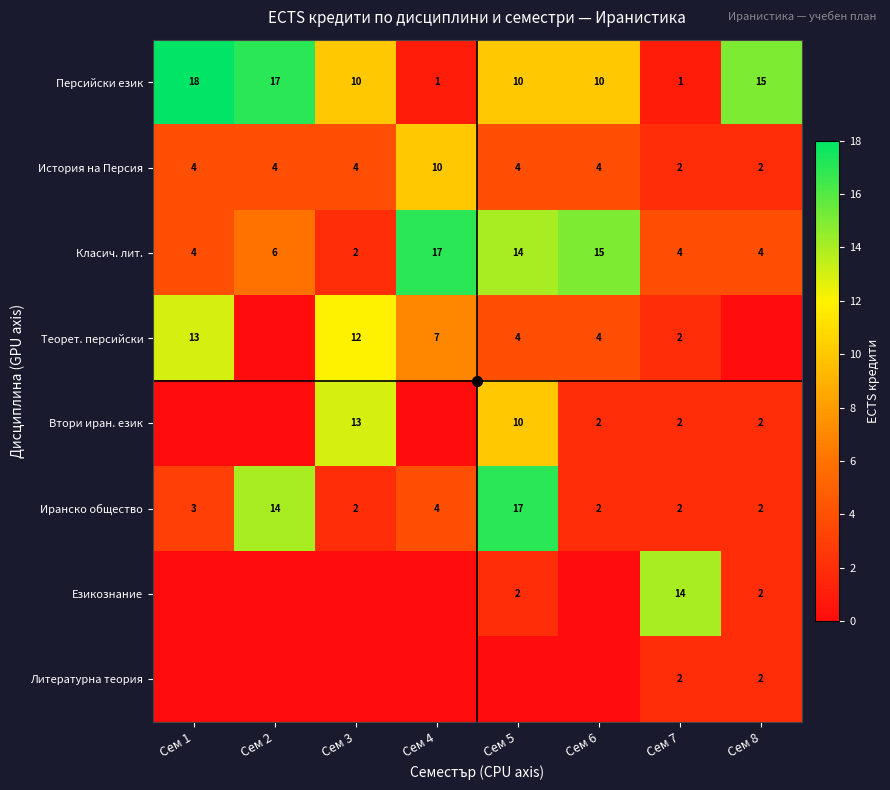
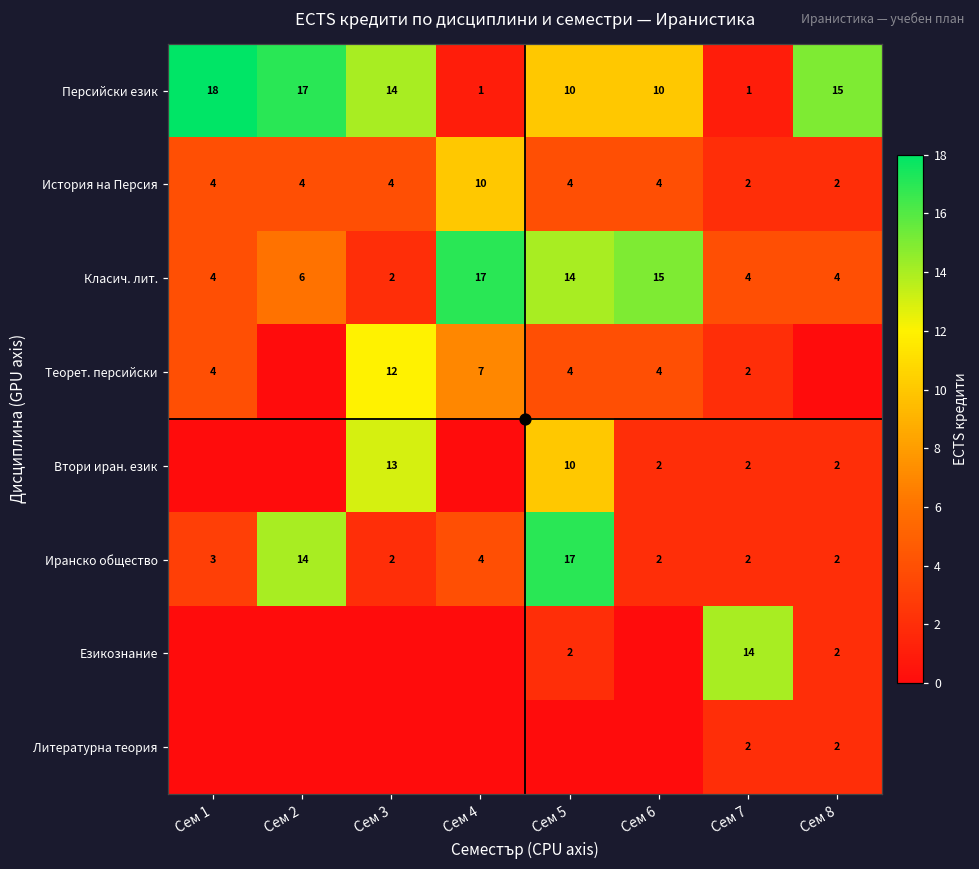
  {
    "Персийски език": {
      "Сем 1": 18,
      "Сем 2": 17,
-     "Сем 3": 10,
+     "Сем 3": 14,
      "Сем 4": 1,
      "Сем 5": 10,
      "Сем 6": 10,
      "Сем 7": 1,
      "Сем 8": 15
    },
    "История на Персия": {
      "Сем 1": 4,
      "Сем 2": 4,
      "Сем 3": 4,
      "Сем 4": 10,
      "Сем 5": 4,
      "Сем 6": 4,
      "Сем 7": 2,
      "Сем 8": 2
    },
    "Класич. лит.": {
      "Сем 1": 4,
      "Сем 2": 6,
      "Сем 3": 2,
      "Сем 4": 17,
      "Сем 5": 14,
      "Сем 6": 15,
      "Сем 7": 4,
      "Сем 8": 4
    },
    "Теорет. персийски": {
-     "Сем 1": 13,
+     "Сем 1": 4,
      "Сем 3": 12,
      "Сем 4": 7,
      "Сем 5": 4,
      "Сем 6": 4,
      "Сем 7": 2
    },
    "Втори иран. език": {
      "Сем 3": 13,
      "Сем 5": 10,
      "Сем 6": 2,
      "Сем 7": 2,
      "Сем 8": 2
    },
    "Иранско общество": {
      "Сем 1": 3,
      "Сем 2": 14,
      "Сем 3": 2,
      "Сем 4": 4,
      "Сем 5": 17,
      "Сем 6": 2,
      "Сем 7": 2,
      "Сем 8": 2
    },
    "Езикознание": {
      "Сем 5": 2,
      "Сем 7": 14,
      "Сем 8": 2
    },
    "Литературна теория": {
      "Сем 7": 2,
      "Сем 8": 2
    }
  }
